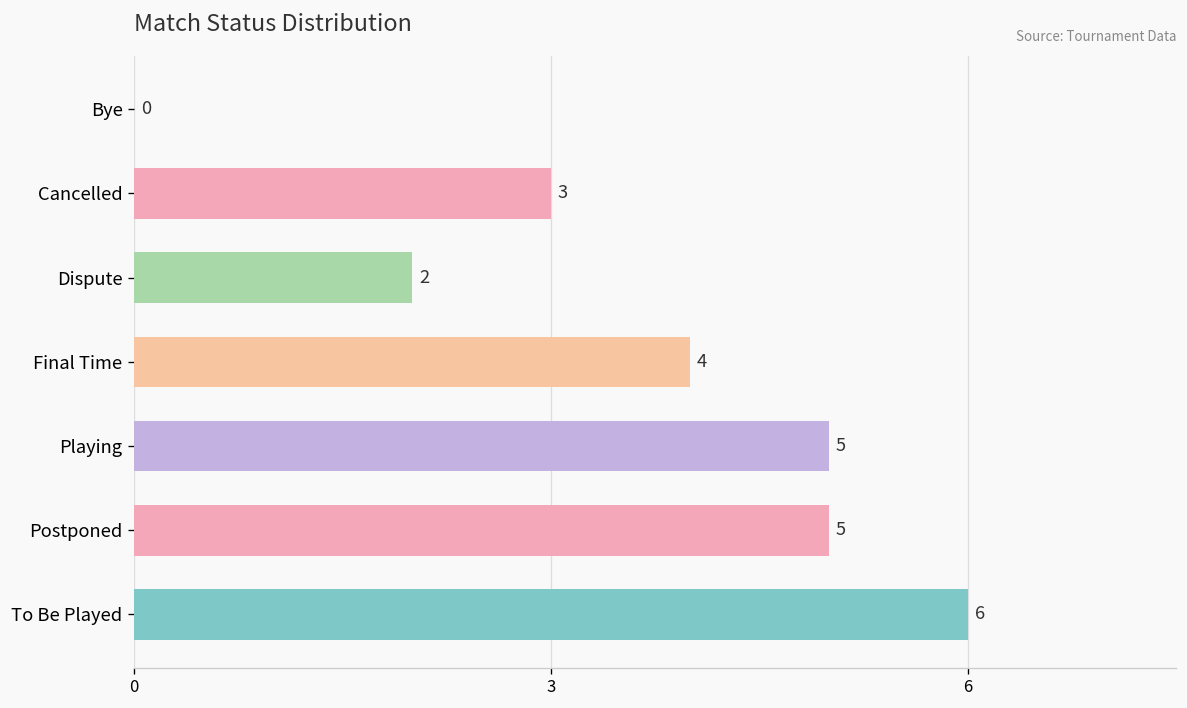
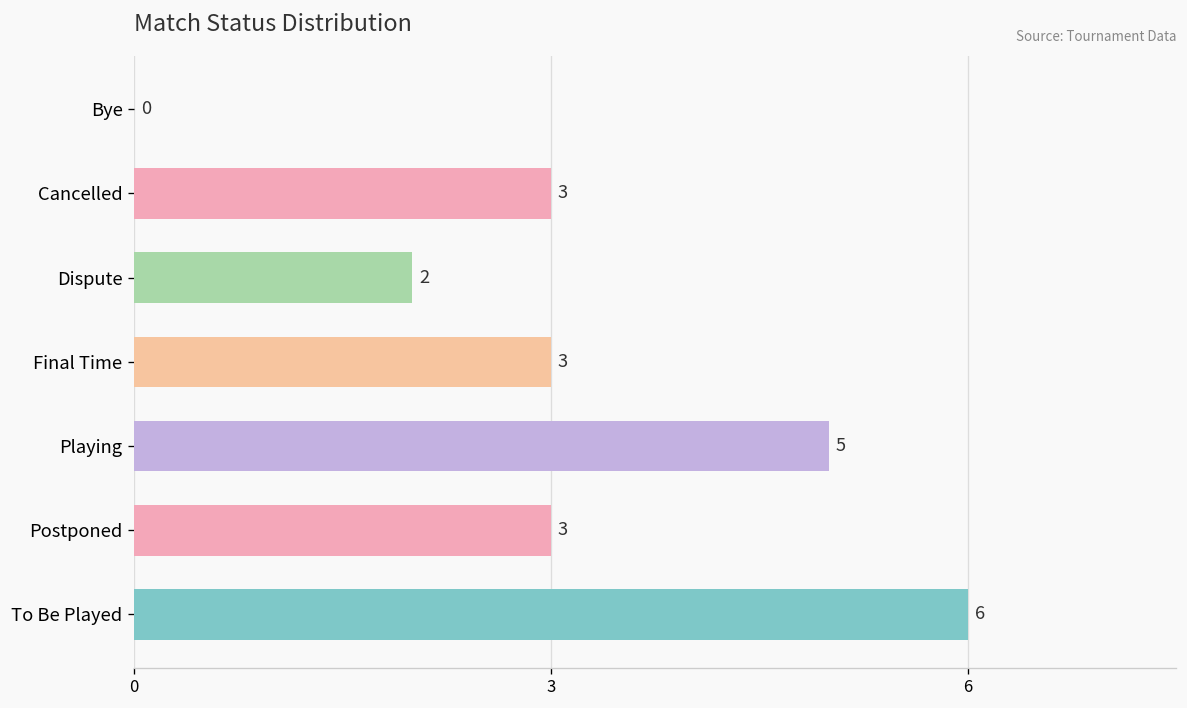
  {
    "Bye": 0,
    "Cancelled": 3,
    "Dispute": 2,
-   "Final Time": 4,
+   "Final Time": 3,
    "Playing": 5,
-   "Postponed": 5,
+   "Postponed": 3,
    "To Be Played": 6
  }
